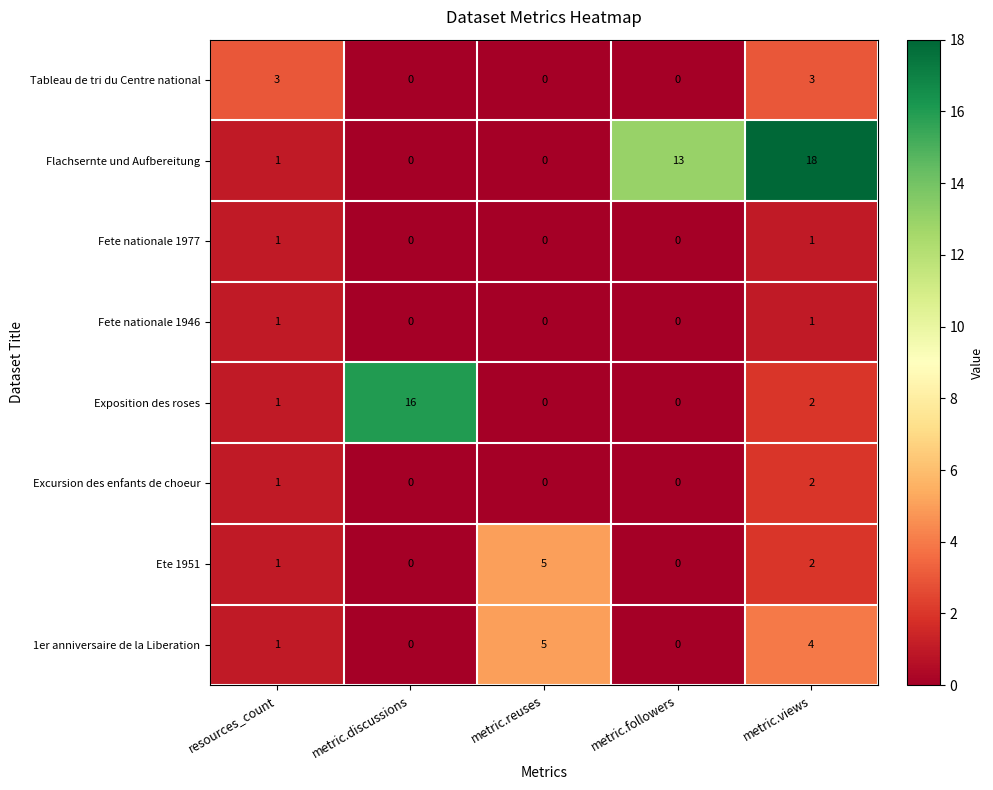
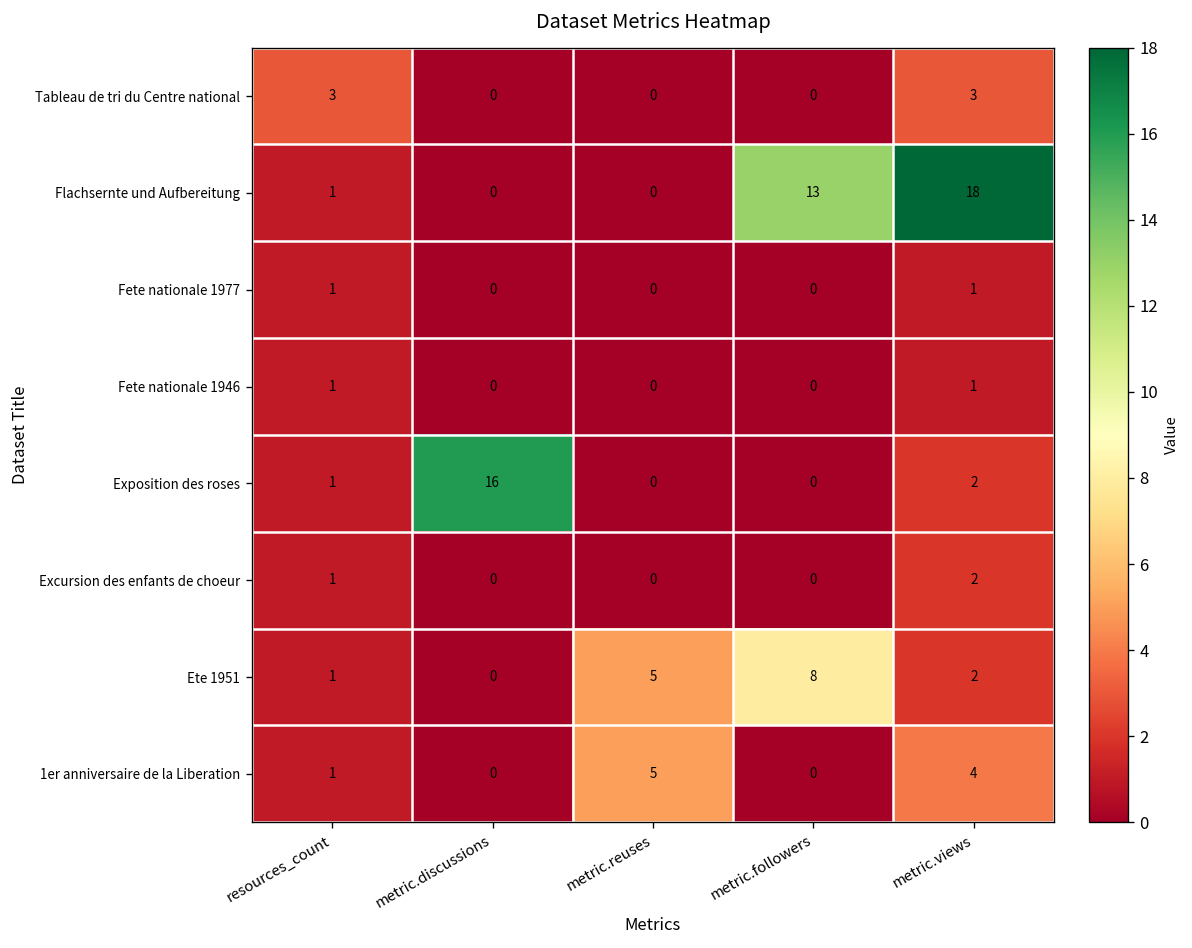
  {
    "Tableau de tri du Centre national": {
      "resources_count": 3,
      "metric.discussions": 0,
      "metric.reuses": 0,
      "metric.followers": 0,
      "metric.views": 3
    },
    "Flachsernte und Aufbereitung": {
      "resources_count": 1,
      "metric.discussions": 0,
      "metric.reuses": 0,
      "metric.followers": 13,
      "metric.views": 18
    },
    "Fete nationale 1977": {
      "resources_count": 1,
      "metric.discussions": 0,
      "metric.reuses": 0,
      "metric.followers": 0,
      "metric.views": 1
    },
    "Fete nationale 1946": {
      "resources_count": 1,
      "metric.discussions": 0,
      "metric.reuses": 0,
      "metric.followers": 0,
      "metric.views": 1
    },
    "Exposition des roses": {
      "resources_count": 1,
      "metric.discussions": 16,
      "metric.reuses": 0,
      "metric.followers": 0,
      "metric.views": 2
    },
    "Excursion des enfants de choeur": {
      "resources_count": 1,
      "metric.discussions": 0,
      "metric.reuses": 0,
      "metric.followers": 0,
      "metric.views": 2
    },
    "Ete 1951": {
      "resources_count": 1,
      "metric.discussions": 0,
      "metric.reuses": 5,
-     "metric.followers": 0,
+     "metric.followers": 8,
      "metric.views": 2
    },
    "1er anniversaire de la Liberation": {
      "resources_count": 1,
      "metric.discussions": 0,
      "metric.reuses": 5,
      "metric.followers": 0,
      "metric.views": 4
    }
  }
